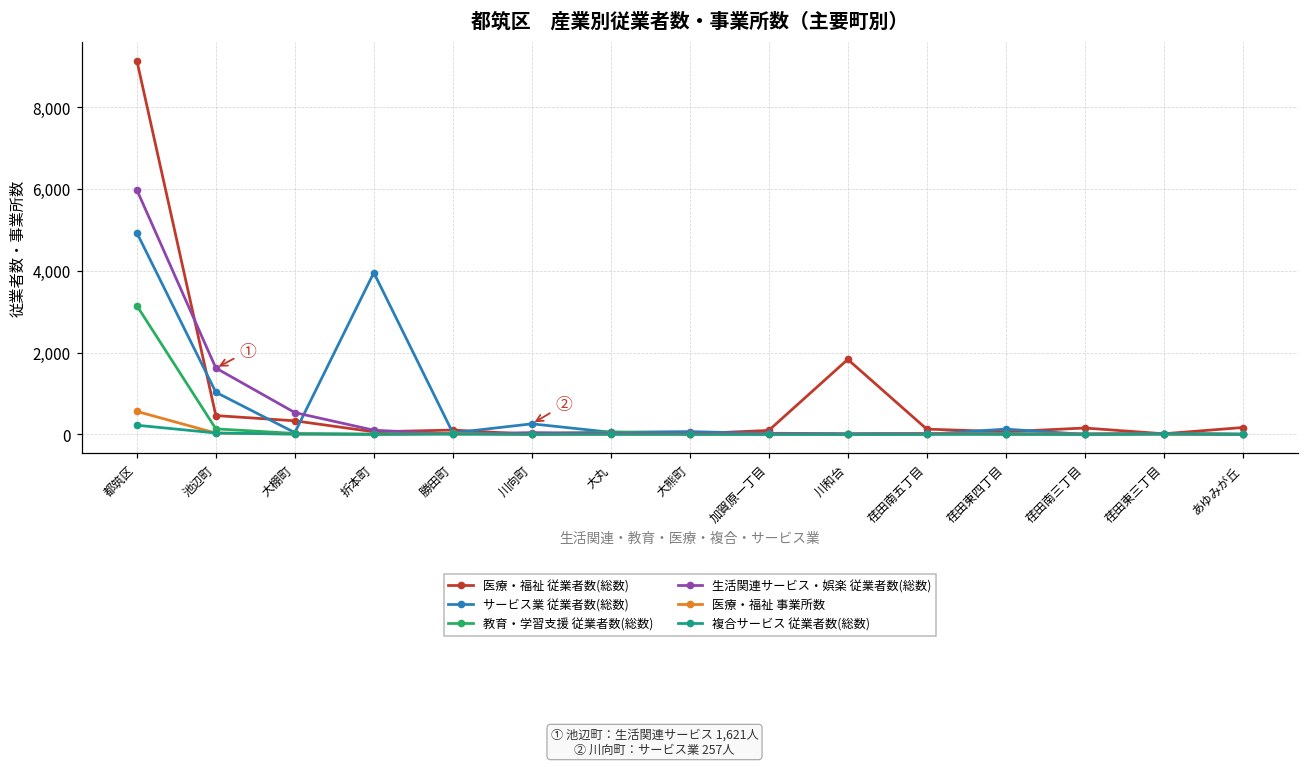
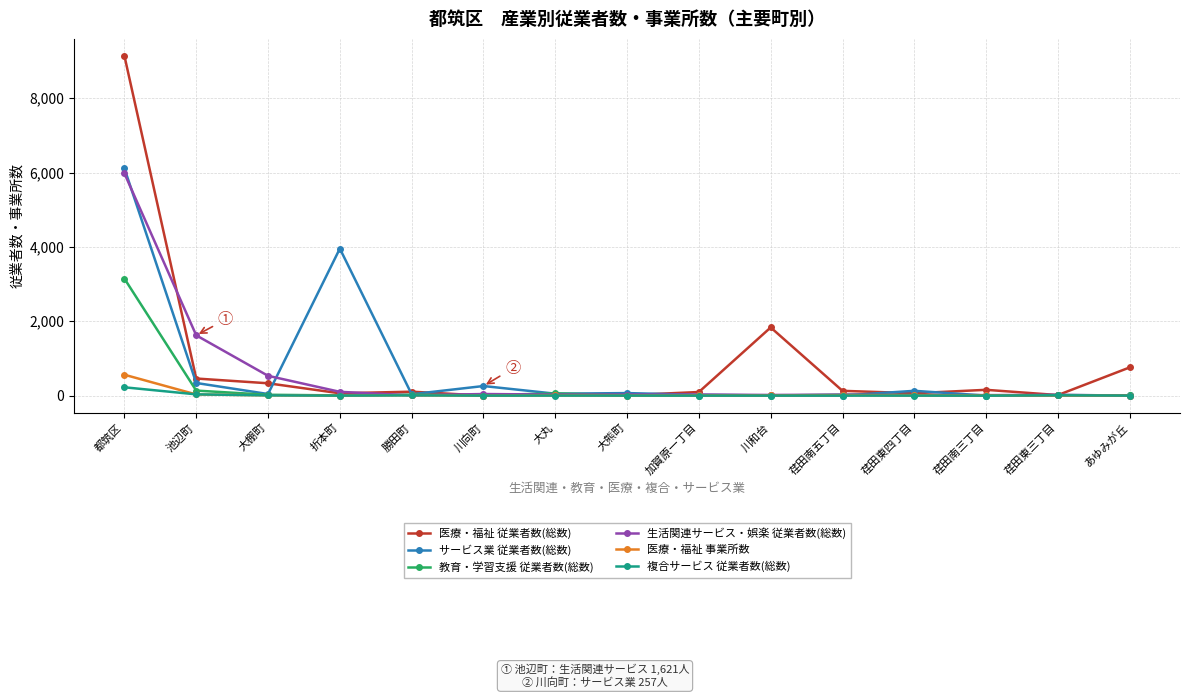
  {
    "医療・福祉 従業者数(総数)": {
      "都筑区": "9,100",
      "池辺町": "500",
      "大棚町": "300",
      "加賀原一丁目": "100",
      "川和台": "1,800",
      "荏田南五丁目": "100",
      "荏田南三丁目": "200",
-     "あゆみが丘": "200"
+     "あゆみが丘": "800"
    },
    "サービス業 従業者数(総数)": {
-     "都筑区": "4,900",
-     "池辺町": "1,000",
+     "都筑区": "6,100",
+     "池辺町": "300",
      "折本町": "4,000",
      "川向町": "300"
    },
    "生活関連サービス・娯楽 従業者数(総数)": {
      "都筑区": "6,000",
      "池辺町": "1,600",
      "大棚町": "500"
    },
    "医療・福祉 事業所数": {
      "都筑区": "600"
    }
  }
